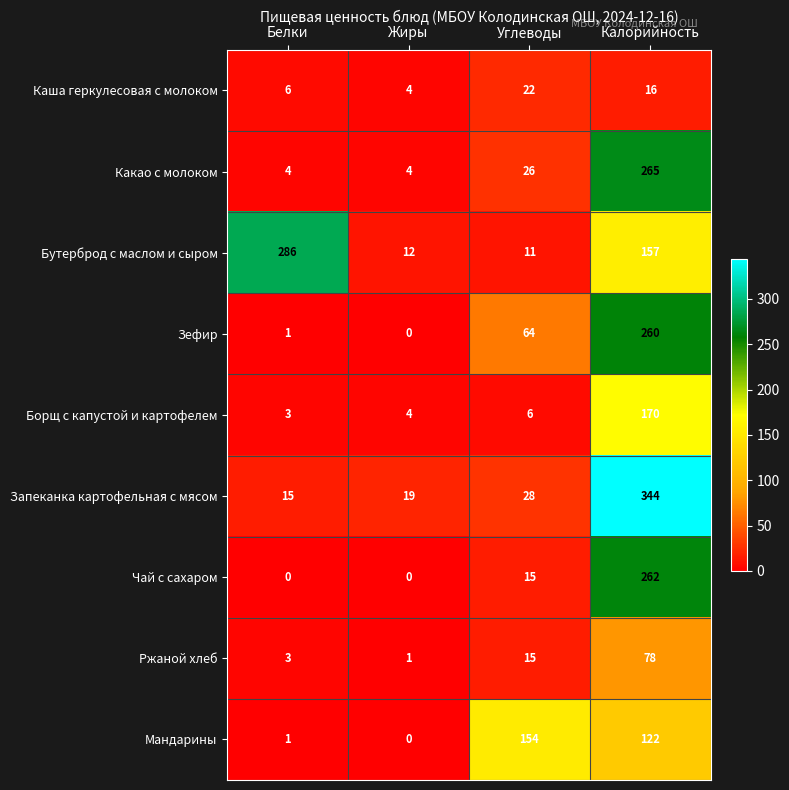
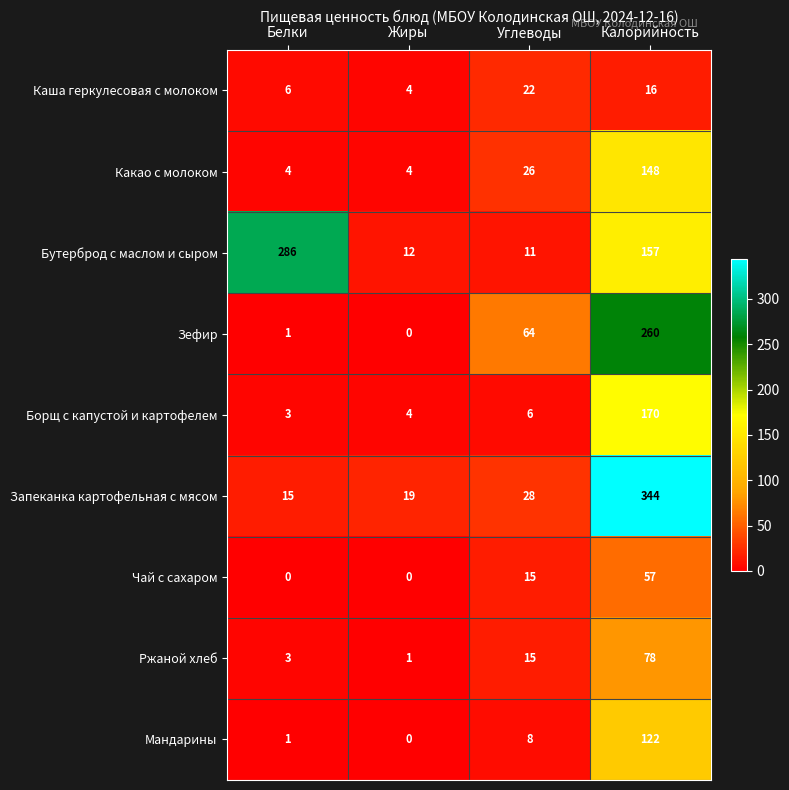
  {
    "Каша геркулесовая с молоком": {
      "Белки": 6,
      "Жиры": 4,
      "Углеводы": 22,
      "Калорийность": 16
    },
    "Какао с молоком": {
      "Белки": 4,
      "Жиры": 4,
      "Углеводы": 26,
-     "Калорийность": 265
+     "Калорийность": 148
    },
    "Бутерброд с маслом и сыром": {
      "Белки": 286,
      "Жиры": 12,
      "Углеводы": 11,
      "Калорийность": 157
    },
    "Зефир": {
      "Белки": 1,
      "Жиры": 0,
      "Углеводы": 64,
      "Калорийность": 260
    },
    "Борщ с капустой и картофелем": {
      "Белки": 3,
      "Жиры": 4,
      "Углеводы": 6,
      "Калорийность": 170
    },
    "Запеканка картофельная с мясом": {
      "Белки": 15,
      "Жиры": 19,
      "Углеводы": 28,
      "Калорийность": 344
    },
    "Чай с сахаром": {
      "Белки": 0,
      "Жиры": 0,
      "Углеводы": 15,
-     "Калорийность": 262
+     "Калорийность": 57
    },
    "Ржаной хлеб": {
      "Белки": 3,
      "Жиры": 1,
      "Углеводы": 15,
      "Калорийность": 78
    },
    "Мандарины": {
      "Белки": 1,
      "Жиры": 0,
-     "Углеводы": 154,
+     "Углеводы": 8,
      "Калорийность": 122
    }
  }
